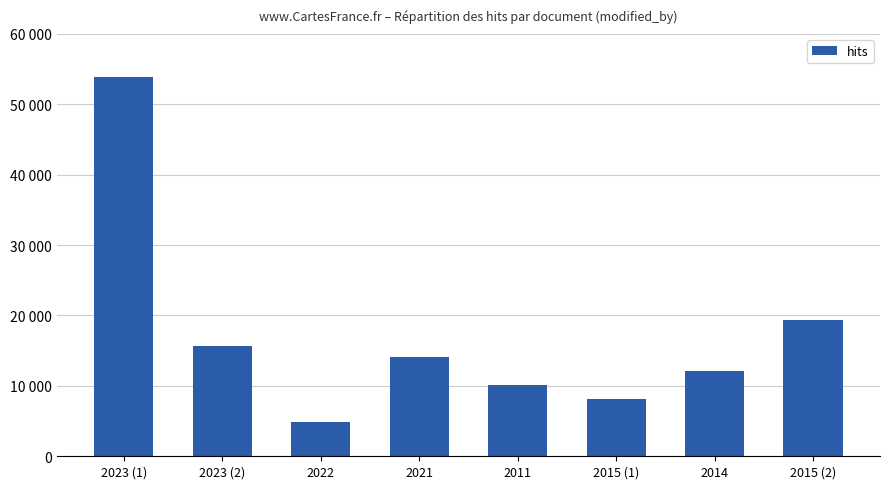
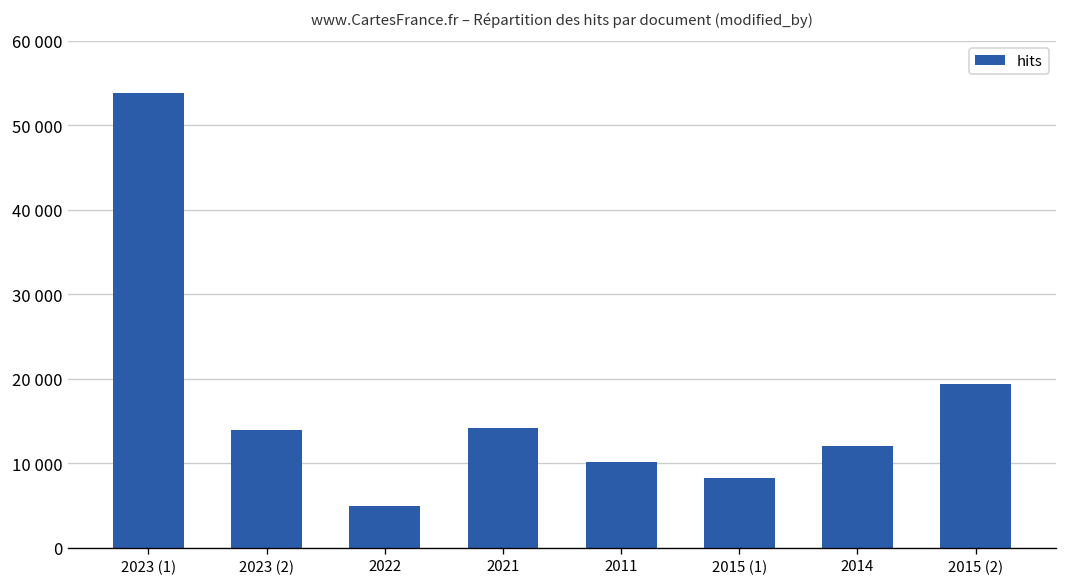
  {
    "2023 (1)": 54000,
-   "2023 (2)": 16000,
+   "2023 (2)": 14000,
    "2022": 5000,
    "2021": 14000,
    "2011": 10000,
    "2015 (1)": 8000,
    "2014": 12000,
    "2015 (2)": 19000
  }
